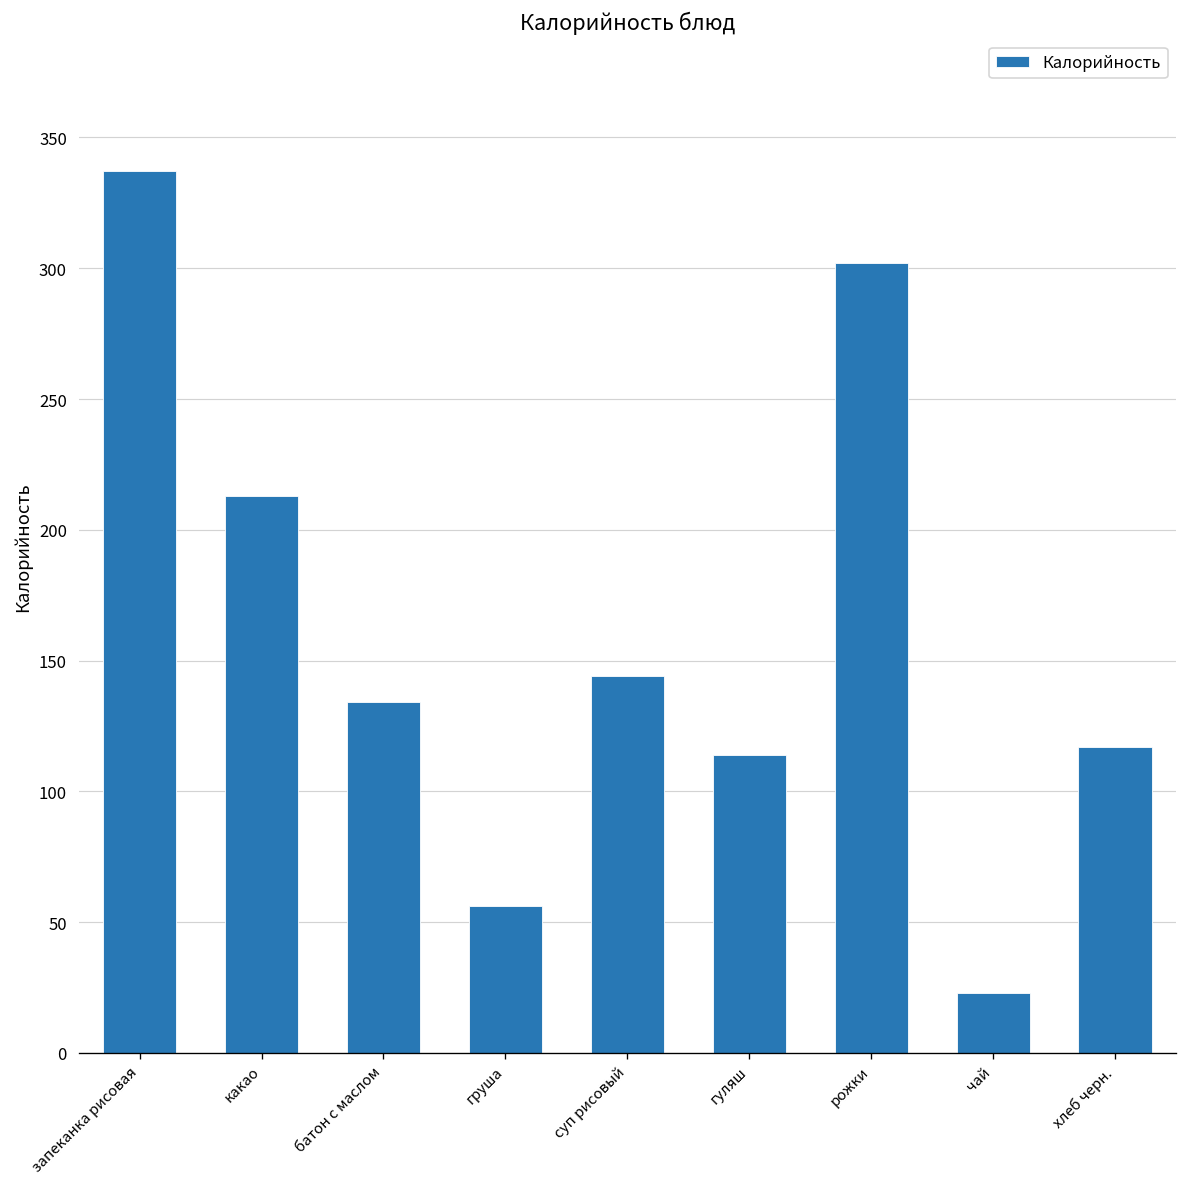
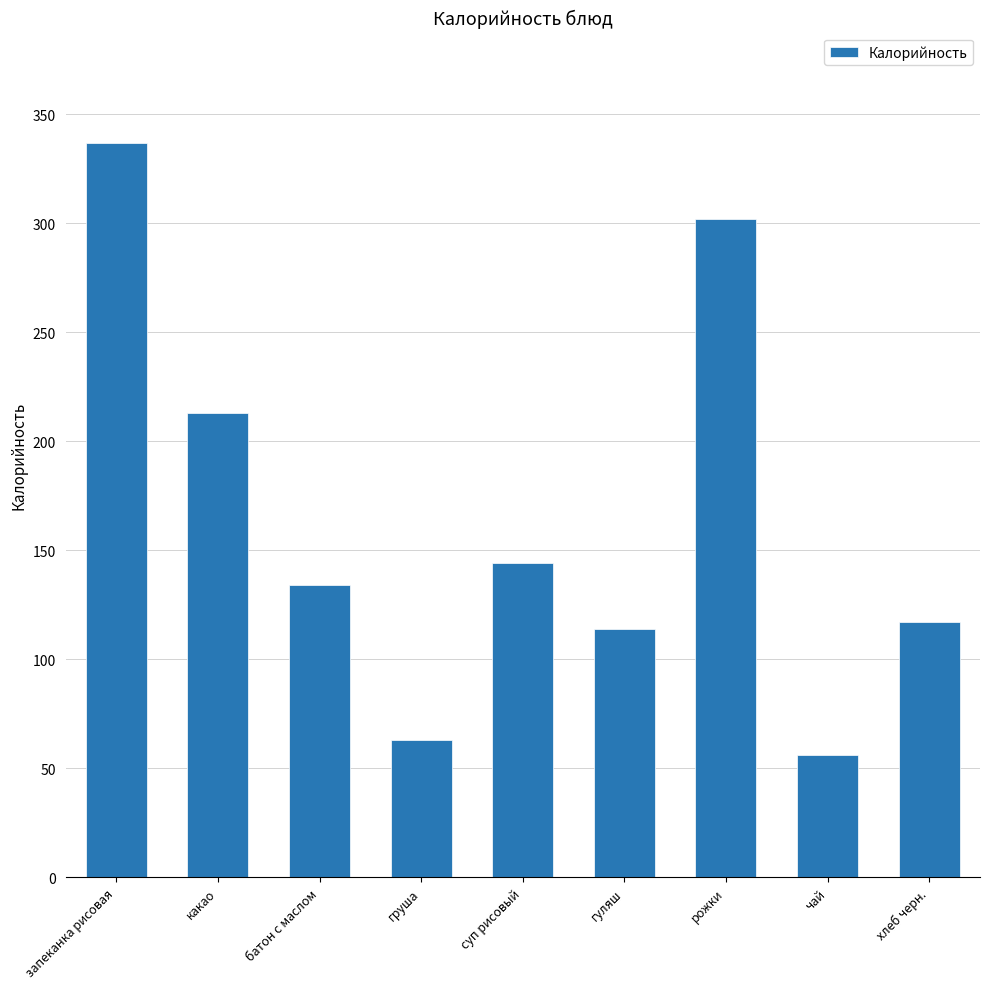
  {
    "запеканка рисовая": 337,
    "какао": 213,
    "батон с маслом": 134,
-   "груша": 56,
+   "груша": 63,
    "суп рисовый": 144,
    "гуляш": 114,
    "рожки": 302,
-   "чай": 23,
+   "чай": 56,
    "хлеб черн.": 117
  }
